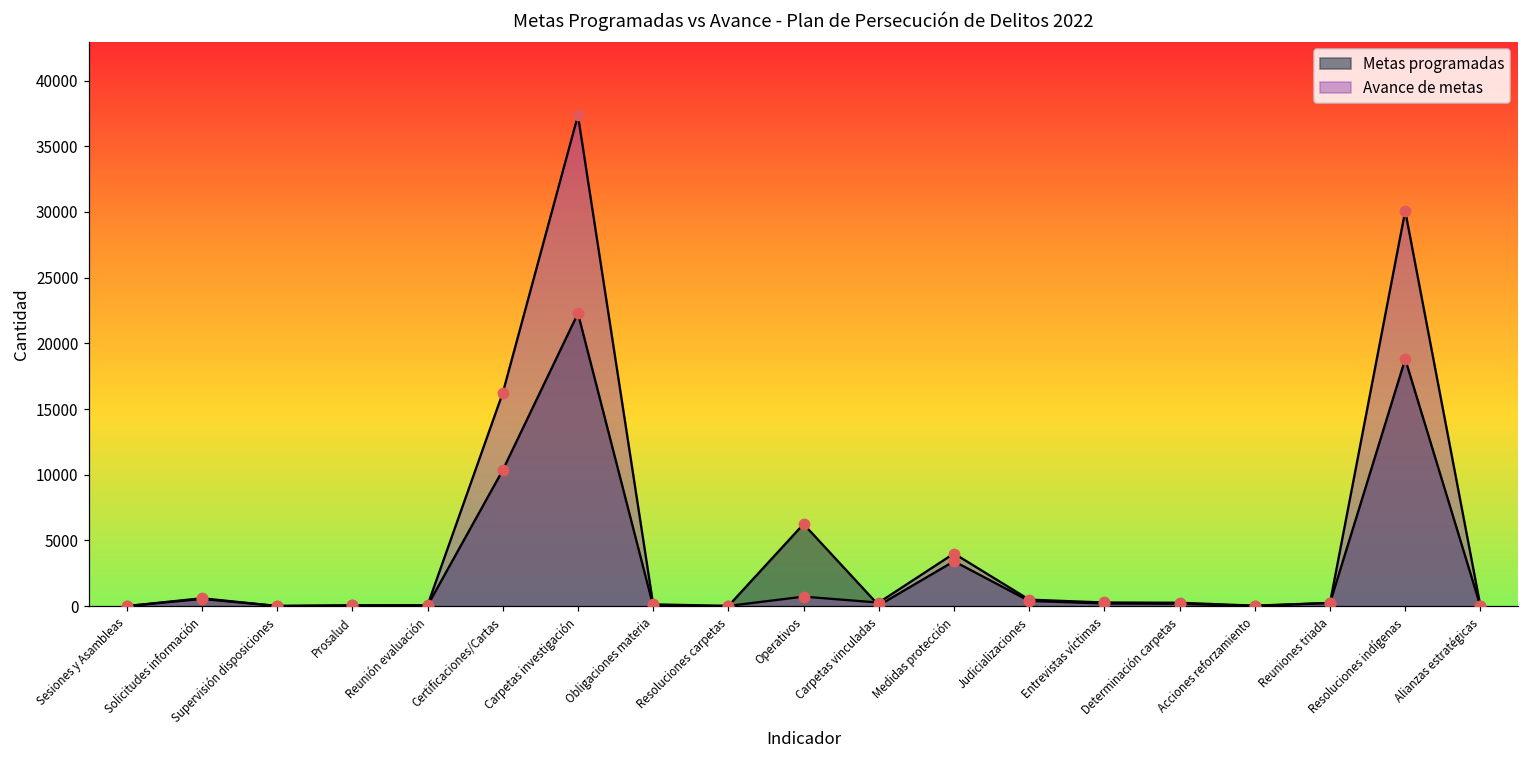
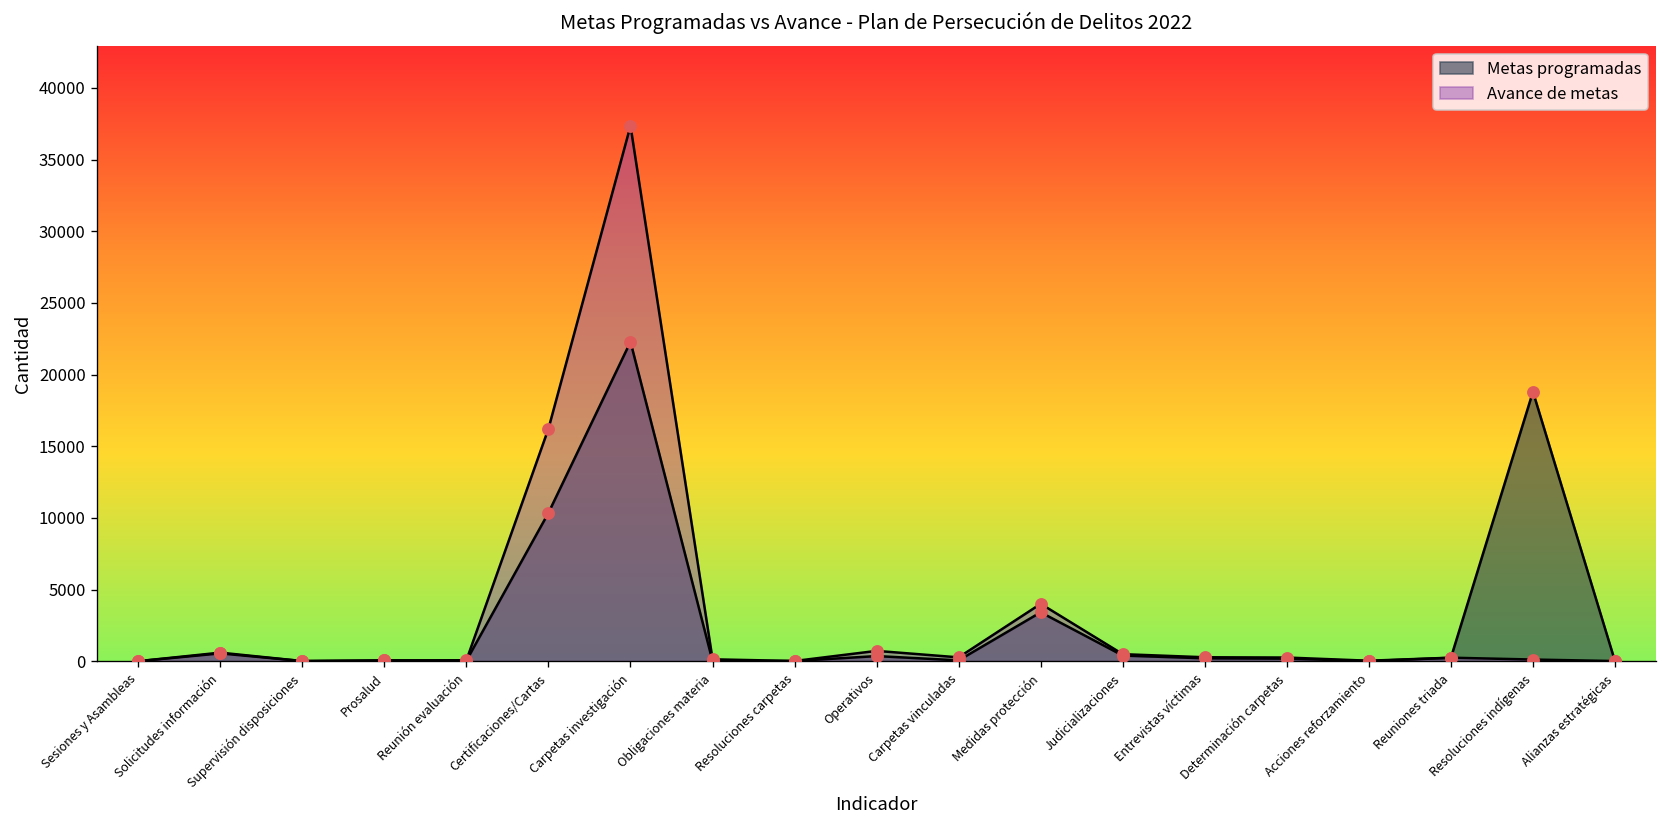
  {
    "Metas programadas": {
      "Certificaciones/Cartas": 10400,
      "Carpetas investigación": 22300,
-     "Operativos": 6200,
+     "Operativos": 400,
      "Medidas protección": 3400,
      "Resoluciones indígenas": 18800
    },
    "Avance de metas": {
      "Certificaciones/Cartas": 16200,
      "Carpetas investigación": 37400,
      "Operativos": 700,
      "Medidas protección": 4000,
-     "Resoluciones indígenas": 30100
+     "Resoluciones indígenas": 100
    }
  }
